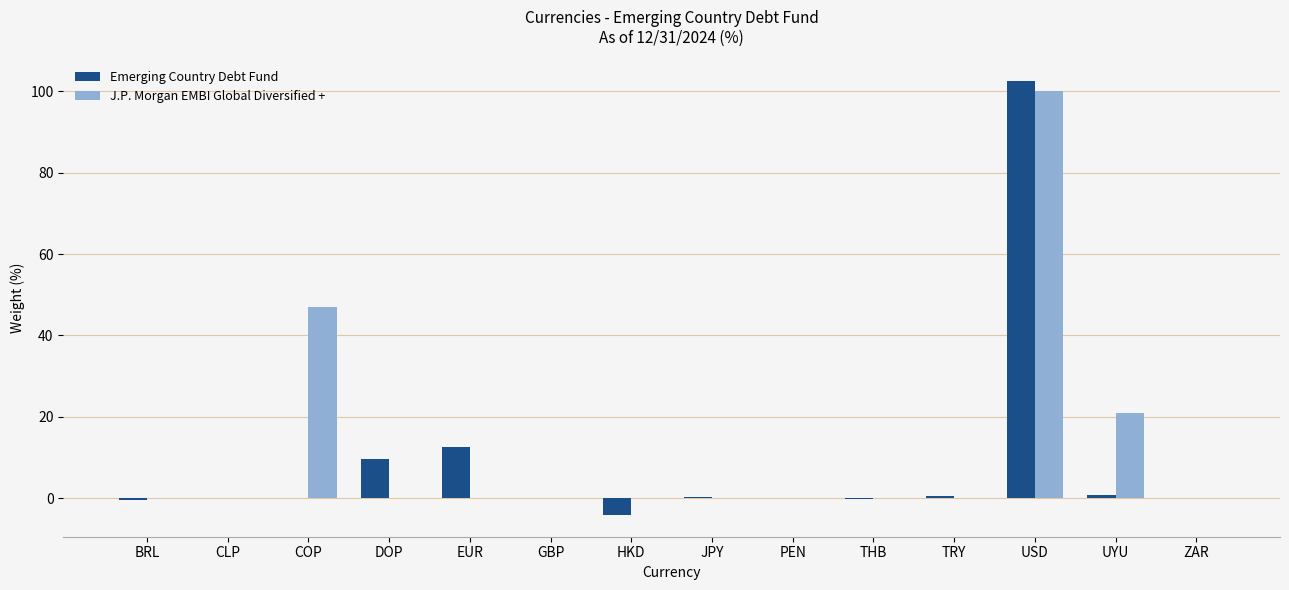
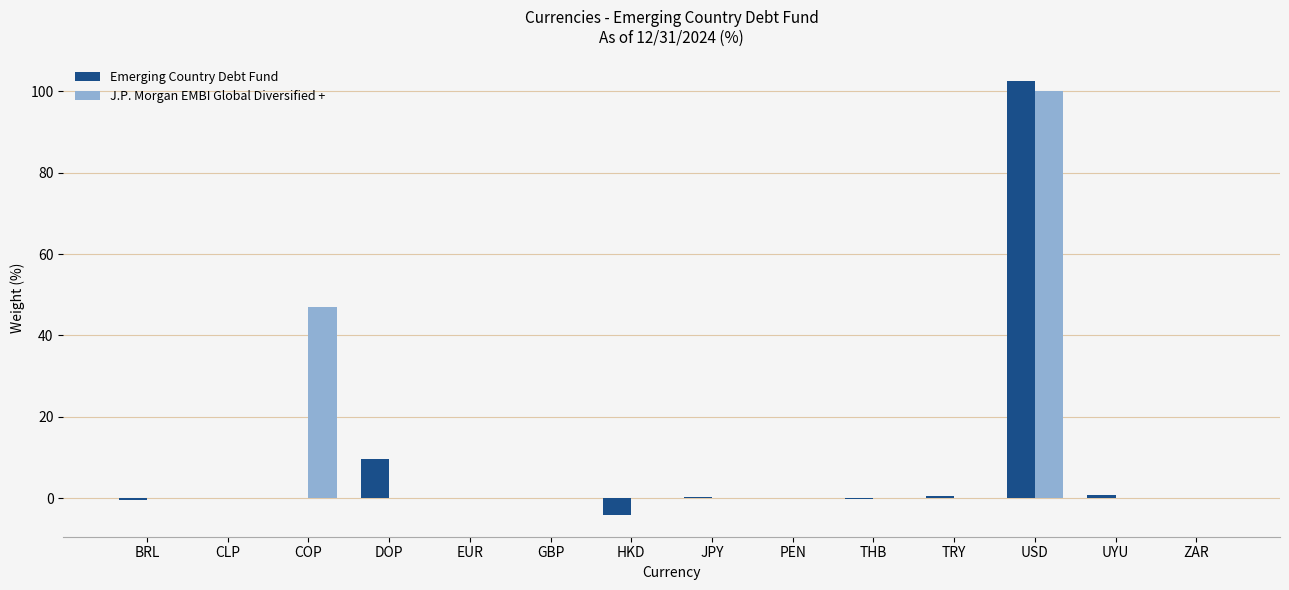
  {
    "Emerging Country Debt Fund": {
      "CLP": 0,
      "COP": 0,
      "DOP": 10,
-     "EUR": 13,
+     "EUR": 0,
      "HKD": -4,
      "USD": 103,
      "UYU": 1,
      "ZAR": 0
    },
    "J.P. Morgan EMBI Global Diversified +": {
      "BRL": 0,
      "CLP": 0,
      "COP": 47,
      "DOP": 0,
      "EUR": 0,
      "GBP": 0,
      "HKD": 0,
      "JPY": 0,
      "PEN": 0,
      "THB": 0,
      "TRY": 0,
      "USD": 100,
-     "UYU": 21,
+     "UYU": 0,
      "ZAR": 0
    }
  }
